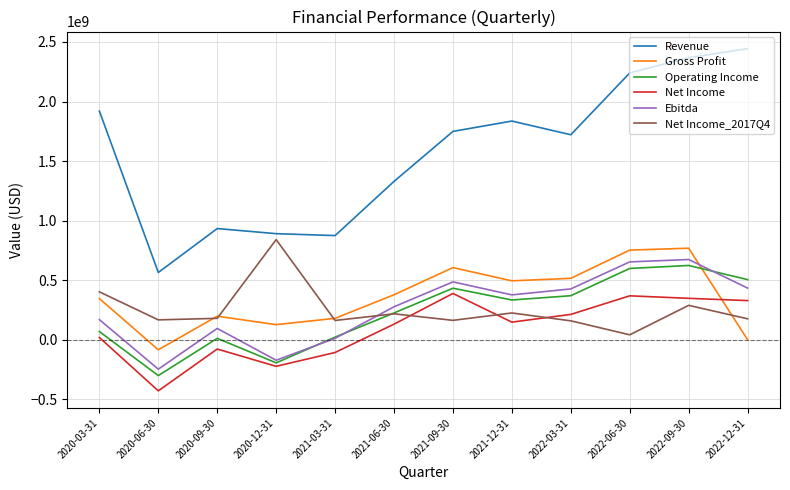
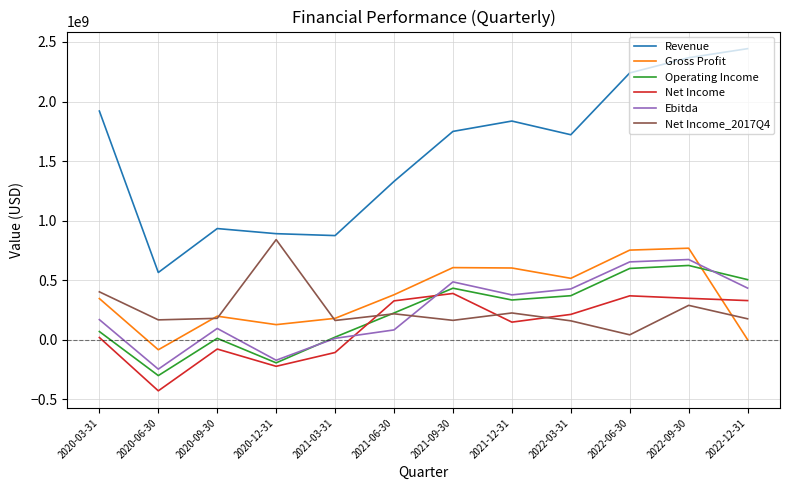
  {
    "Revenue": {
      "2020-03-31": 1920000000,
      "2020-06-30": 560000000,
      "2020-09-30": 930000000,
      "2020-12-31": 890000000,
      "2021-03-31": 870000000,
      "2021-06-30": 1330000000,
      "2021-09-30": 1750000000,
      "2021-12-31": 1840000000,
      "2022-03-31": 1720000000
    },
    "Gross Profit": {
      "2020-03-31": 350000000,
      "2020-06-30": -90000000,
      "2020-12-31": 130000000,
      "2021-06-30": 380000000,
      "2021-09-30": 610000000,
-     "2021-12-31": 490000000,
+     "2021-12-31": 600000000,
      "2022-03-31": 520000000,
      "2022-06-30": 750000000,
      "2022-09-30": 770000000,
      "2022-12-31": 0
    },
    "Operating Income": {
      "2020-03-31": 70000000,
      "2020-06-30": -300000000,
      "2020-09-30": 10000000,
      "2020-12-31": -200000000,
      "2021-09-30": 430000000,
      "2021-12-31": 330000000,
      "2022-03-31": 370000000,
      "2022-06-30": 600000000,
      "2022-09-30": 620000000,
      "2022-12-31": 500000000
    },
    "Net Income": {
      "2020-03-31": 20000000,
      "2020-06-30": -430000000,
      "2020-09-30": -80000000,
      "2020-12-31": -220000000,
      "2021-03-31": -110000000,
-     "2021-06-30": 130000000,
+     "2021-06-30": 330000000,
      "2021-09-30": 390000000,
      "2021-12-31": 150000000,
      "2022-03-31": 210000000,
      "2022-06-30": 370000000,
      "2022-09-30": 350000000,
      "2022-12-31": 330000000
    },
    "Ebitda": {
      "2020-03-31": 170000000,
      "2020-06-30": -250000000,
      "2020-09-30": 90000000,
      "2020-12-31": -170000000,
-     "2021-06-30": 280000000,
+     "2021-06-30": 80000000,
      "2021-09-30": 490000000,
      "2021-12-31": 380000000,
      "2022-03-31": 430000000,
      "2022-06-30": 650000000,
      "2022-09-30": 670000000,
      "2022-12-31": 430000000
    },
    "Net Income_2017Q4": {
      "2020-03-31": 400000000,
      "2020-06-30": 170000000,
      "2020-12-31": 840000000,
      "2021-09-30": 160000000,
      "2021-12-31": 220000000,
      "2022-03-31": 160000000,
      "2022-06-30": 40000000,
      "2022-09-30": 290000000,
      "2022-12-31": 180000000
    }
  }
